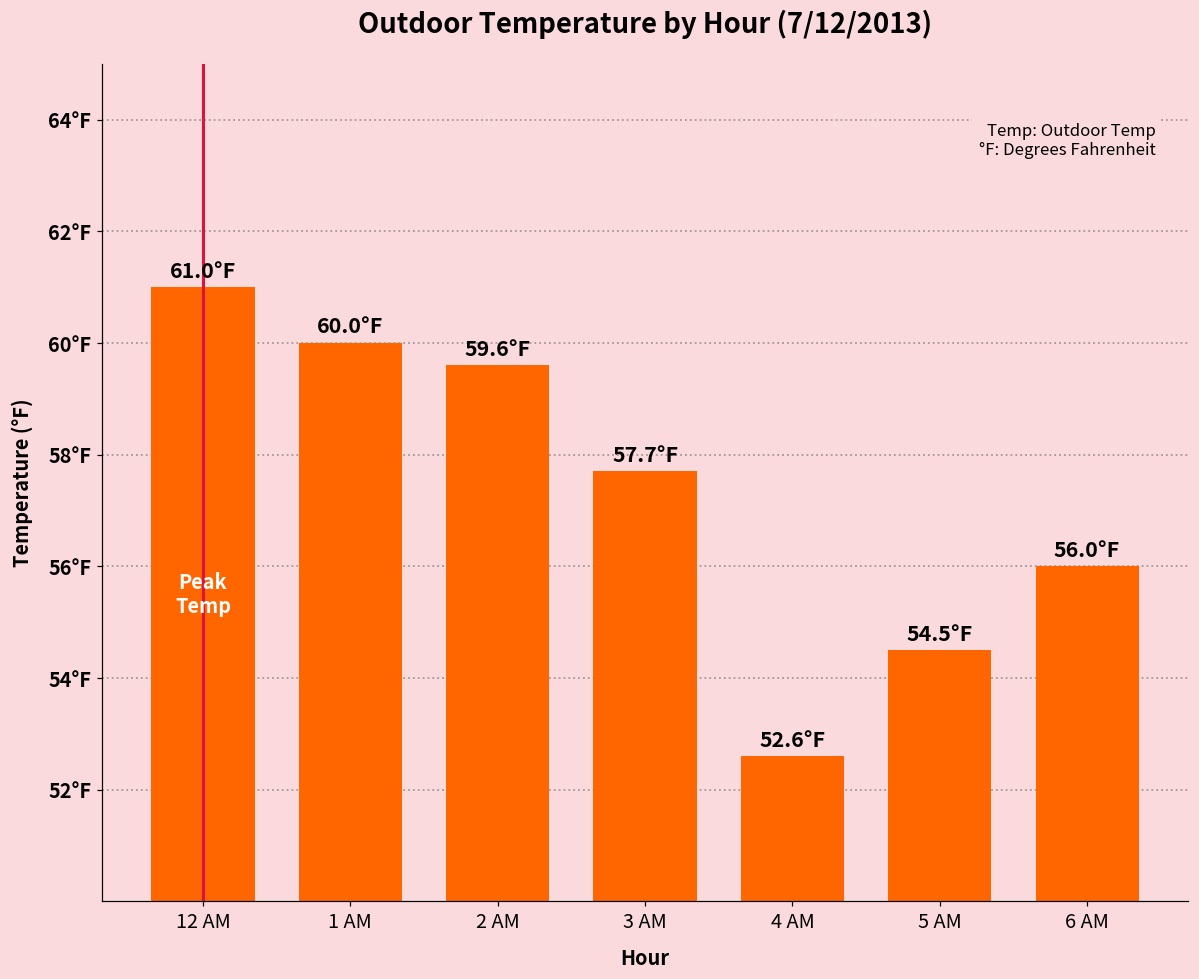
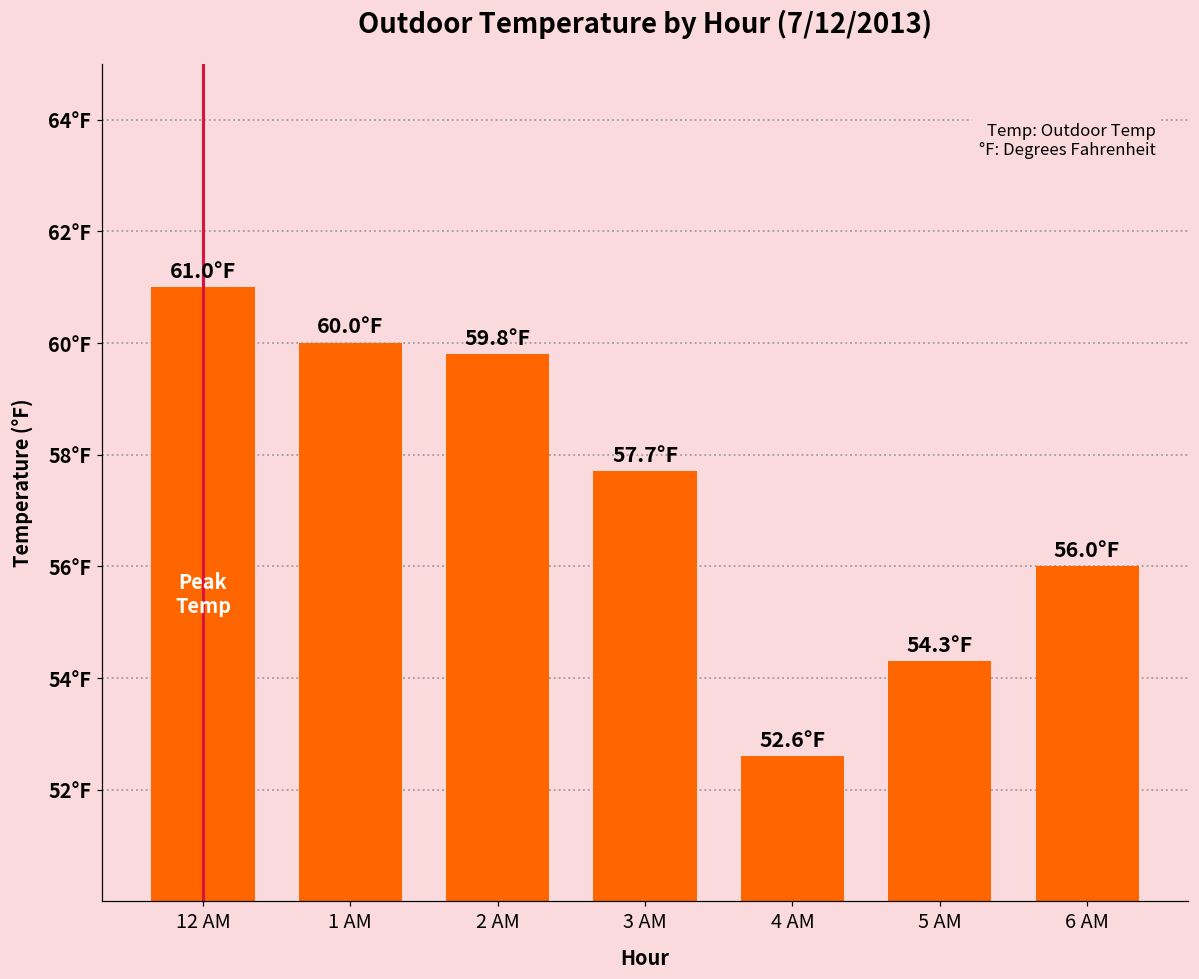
  {
    "12 AM": "61.0°F",
    "1 AM": "60.0°F",
-   "2 AM": "59.6°F",
+   "2 AM": "59.8°F",
    "3 AM": "57.7°F",
    "4 AM": "52.6°F",
-   "5 AM": "54.5°F",
+   "5 AM": "54.3°F",
    "6 AM": "56.0°F"
  }
